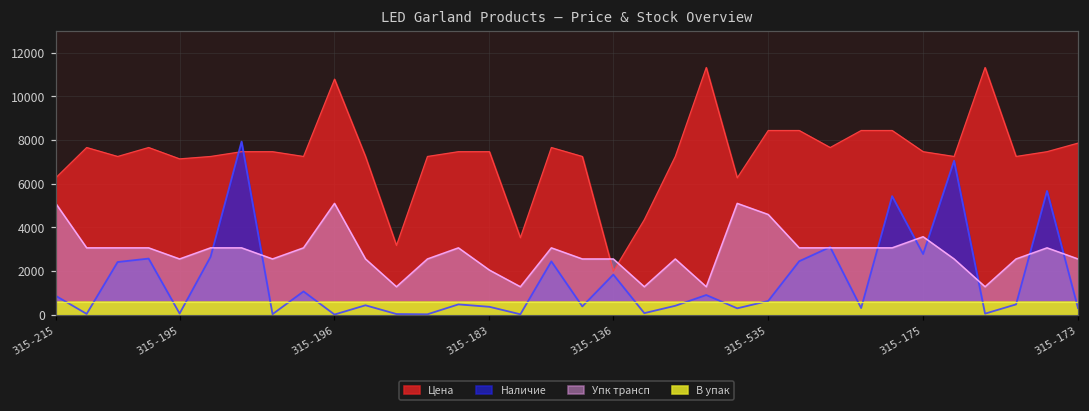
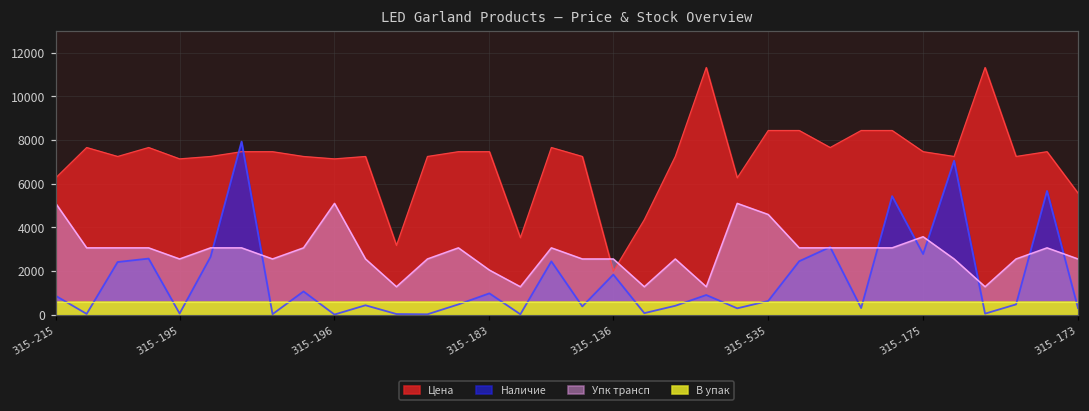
  {
    "Цена": {
      "315-215": 6300,
      "315-195": 7100,
-     "315-196": 10800,
+     "315-196": 7100,
      "315-183": 7500,
      "315-136": 2000,
      "315-535": 8400,
      "315-175": 7500,
-     "315-173": 7900
+     "315-173": 5600
    },
    "Наличие": {
      "315-215": 900,
      "315-195": 0,
      "315-196": 0,
-     "315-183": 400,
+     "315-183": 1000,
      "315-136": 1800,
      "315-175": 2800,
      "315-173": 300
    },
    "Упк трансп": {
      "315-215": 5100,
      "315-195": 2500,
      "315-196": 5100,
      "315-183": 2000,
      "315-136": 2500,
      "315-535": 4600,
      "315-175": 3600,
      "315-173": 2500
    },
    "В упак": {
      "315-215": 600,
      "315-195": 600,
      "315-196": 600,
      "315-183": 600,
      "315-136": 600,
      "315-175": 600,
      "315-173": 600
    }
  }
